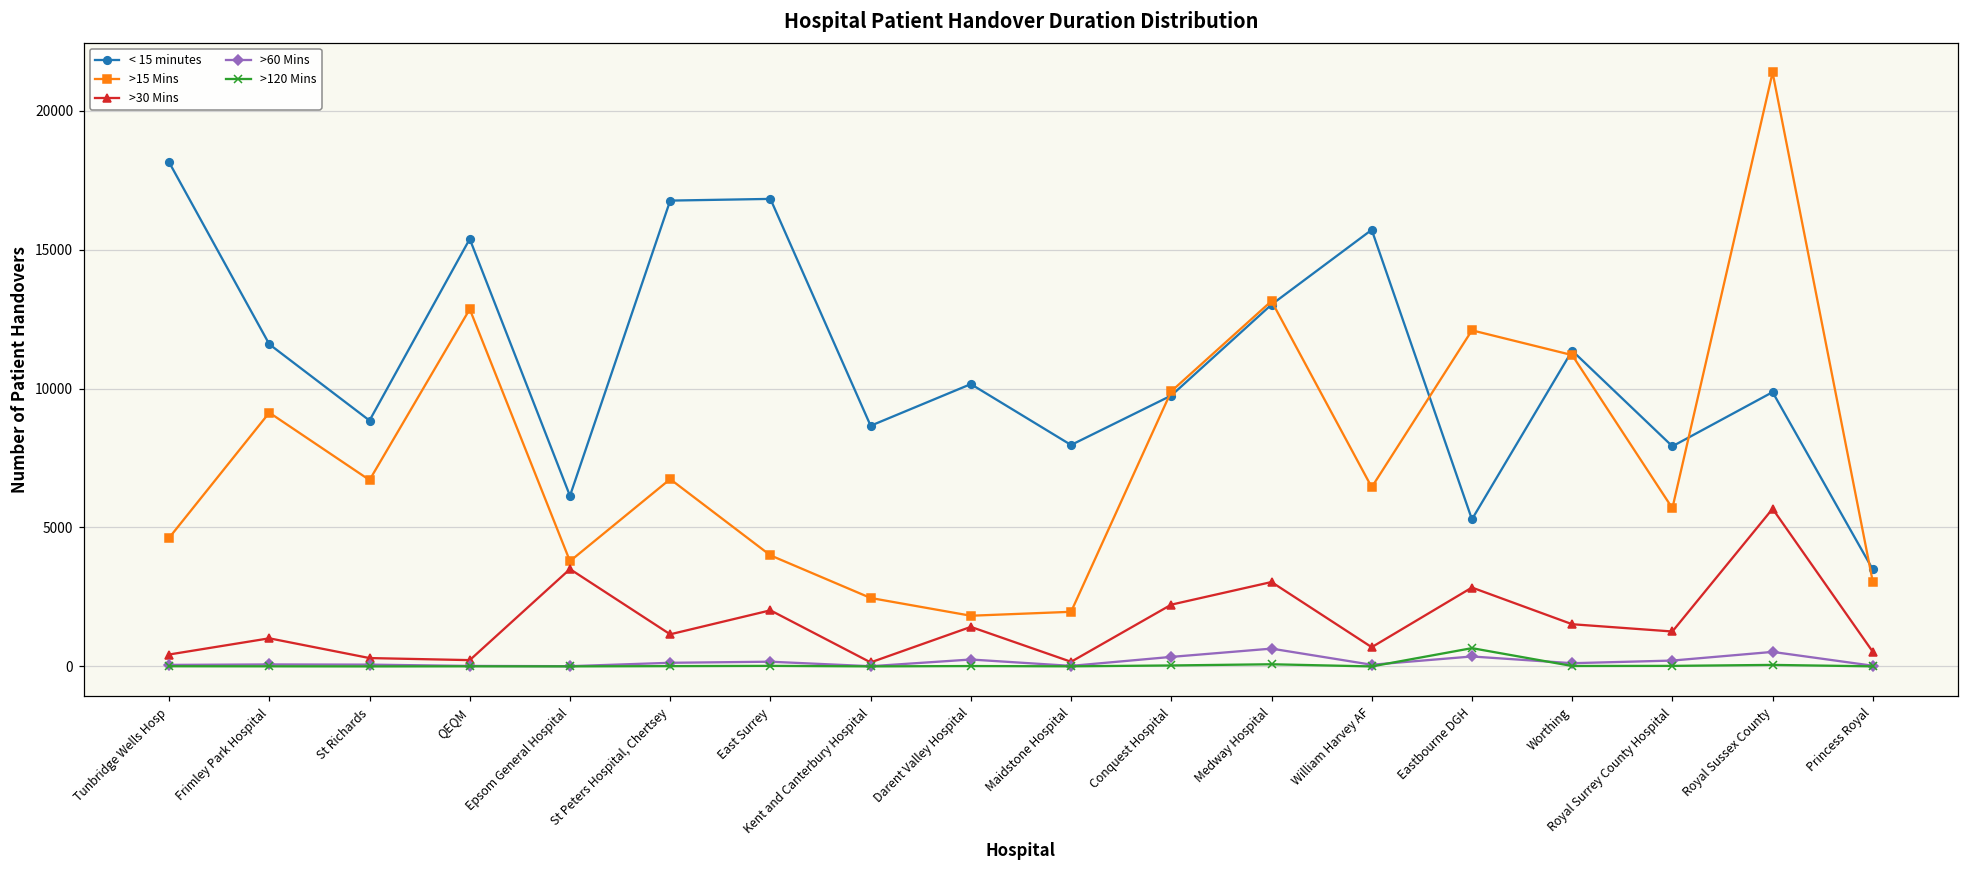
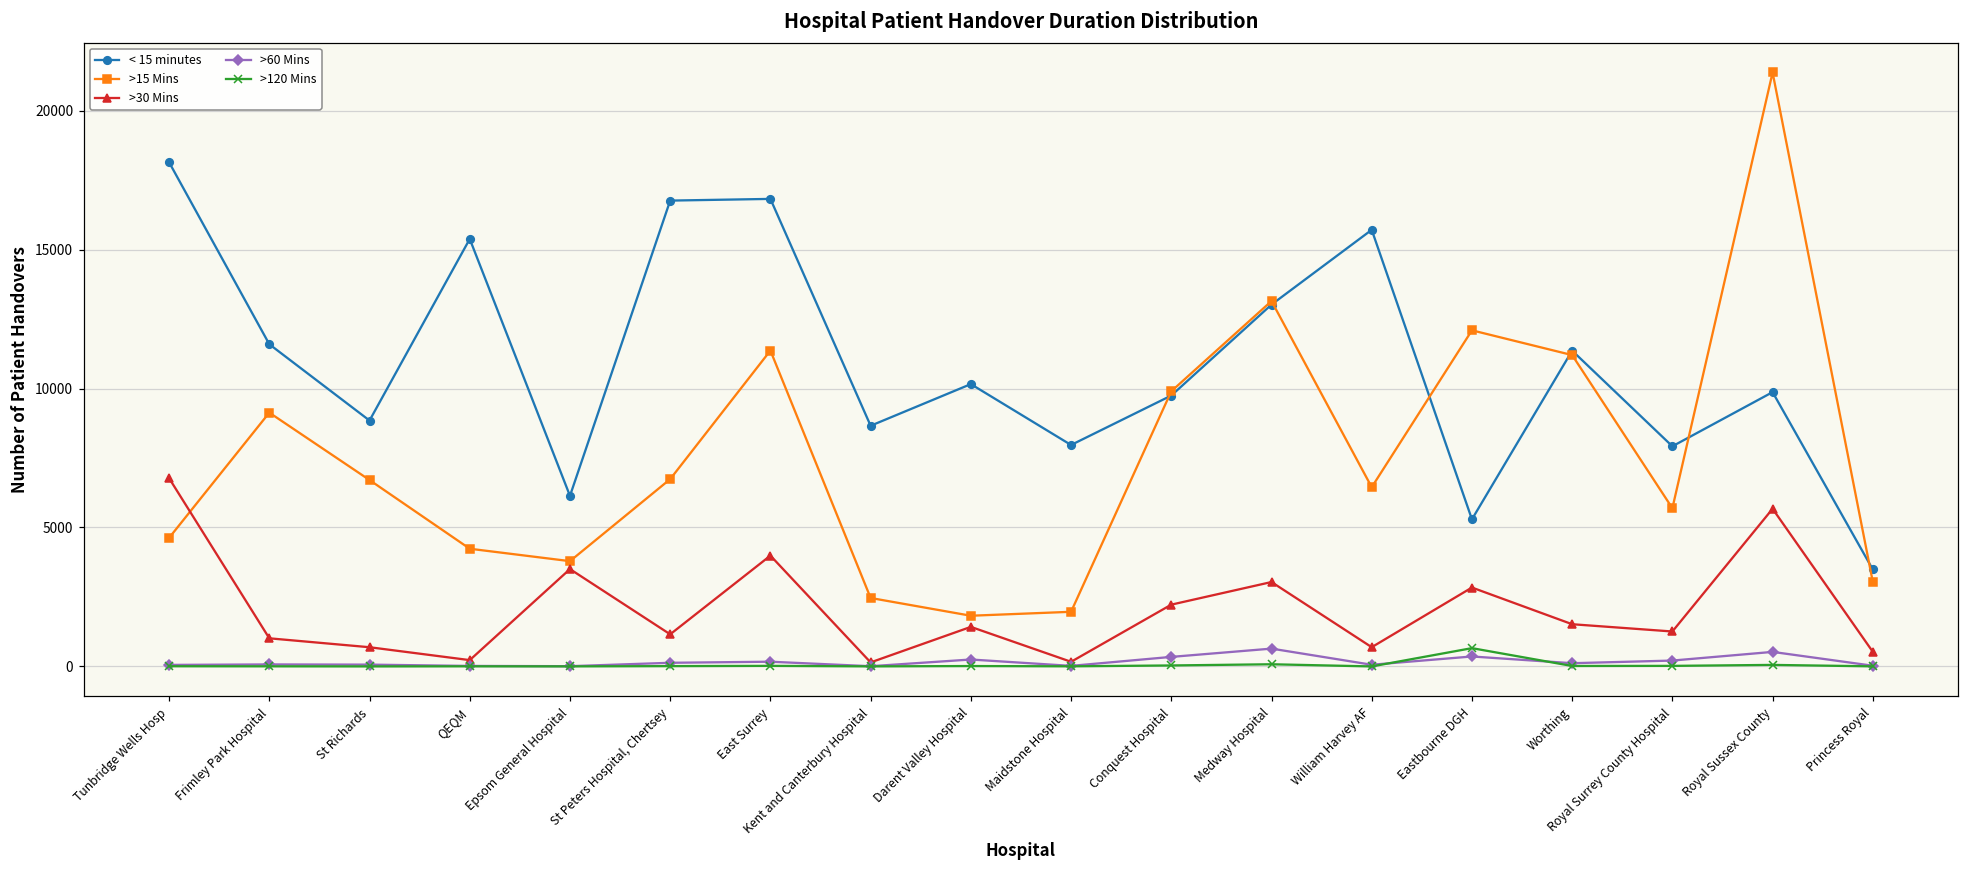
  {
    "< 15 minutes": {
      "Tunbridge Wells Hosp": 18100,
      "Frimley Park Hospital": 11600,
      "St Richards": 8800,
      "QEQM": 15400,
      "Epsom General Hospital": 6100,
      "St Peters Hospital, Chertsey": 16800,
      "East Surrey": 16800,
      "Kent and Canterbury Hospital": 8700,
      "Darent Valley Hospital": 10200,
      "Maidstone Hospital": 8000,
      "Conquest Hospital": 9700,
      "Medway Hospital": 13000,
      "William Harvey AF": 15700,
      "Eastbourne DGH": 5300,
      "Worthing": 11400,
      "Royal Surrey County Hospital": 7900,
      "Royal Sussex County": 9900,
      "Princess Royal": 3500
    },
    ">15 Mins": {
      "Tunbridge Wells Hosp": 4600,
      "Frimley Park Hospital": 9100,
      "St Richards": 6700,
-     "QEQM": 12900,
+     "QEQM": 4200,
      "Epsom General Hospital": 3800,
      "St Peters Hospital, Chertsey": 6700,
-     "East Surrey": 4000,
+     "East Surrey": 11400,
      "Kent and Canterbury Hospital": 2500,
      "Darent Valley Hospital": 1800,
      "Maidstone Hospital": 2000,
      "Conquest Hospital": 9900,
      "Medway Hospital": 13100,
      "William Harvey AF": 6400,
      "Eastbourne DGH": 12100,
      "Worthing": 11200,
      "Royal Surrey County Hospital": 5700,
      "Royal Sussex County": 21400,
      "Princess Royal": 3000
    },
    ">30 Mins": {
-     "Tunbridge Wells Hosp": 400,
+     "Tunbridge Wells Hosp": 6800,
      "Frimley Park Hospital": 1000,
-     "St Richards": 300,
+     "St Richards": 700,
      "QEQM": 200,
      "Epsom General Hospital": 3500,
      "St Peters Hospital, Chertsey": 1200,
-     "East Surrey": 2000,
+     "East Surrey": 4000,
      "Kent and Canterbury Hospital": 100,
      "Darent Valley Hospital": 1400,
      "Maidstone Hospital": 200,
      "Conquest Hospital": 2200,
      "Medway Hospital": 3000,
      "William Harvey AF": 700,
      "Eastbourne DGH": 2800,
      "Worthing": 1500,
      "Royal Surrey County Hospital": 1300,
      "Royal Sussex County": 5700,
      "Princess Royal": 500
    },
    ">60 Mins": {
      "St Peters Hospital, Chertsey": 100,
      "East Surrey": 200,
      "Darent Valley Hospital": 200,
      "Conquest Hospital": 300,
      "Medway Hospital": 600,
      "Eastbourne DGH": 400,
      "Royal Surrey County Hospital": 200,
      "Royal Sussex County": 500
    },
    ">120 Mins": {
      "St Peters Hospital, Chertsey": 0,
      "East Surrey": 0,
      "Darent Valley Hospital": 0,
      "Conquest Hospital": 0,
      "Medway Hospital": 100,
      "Eastbourne DGH": 700,
      "Royal Surrey County Hospital": 0,
      "Royal Sussex County": 100
    }
  }
